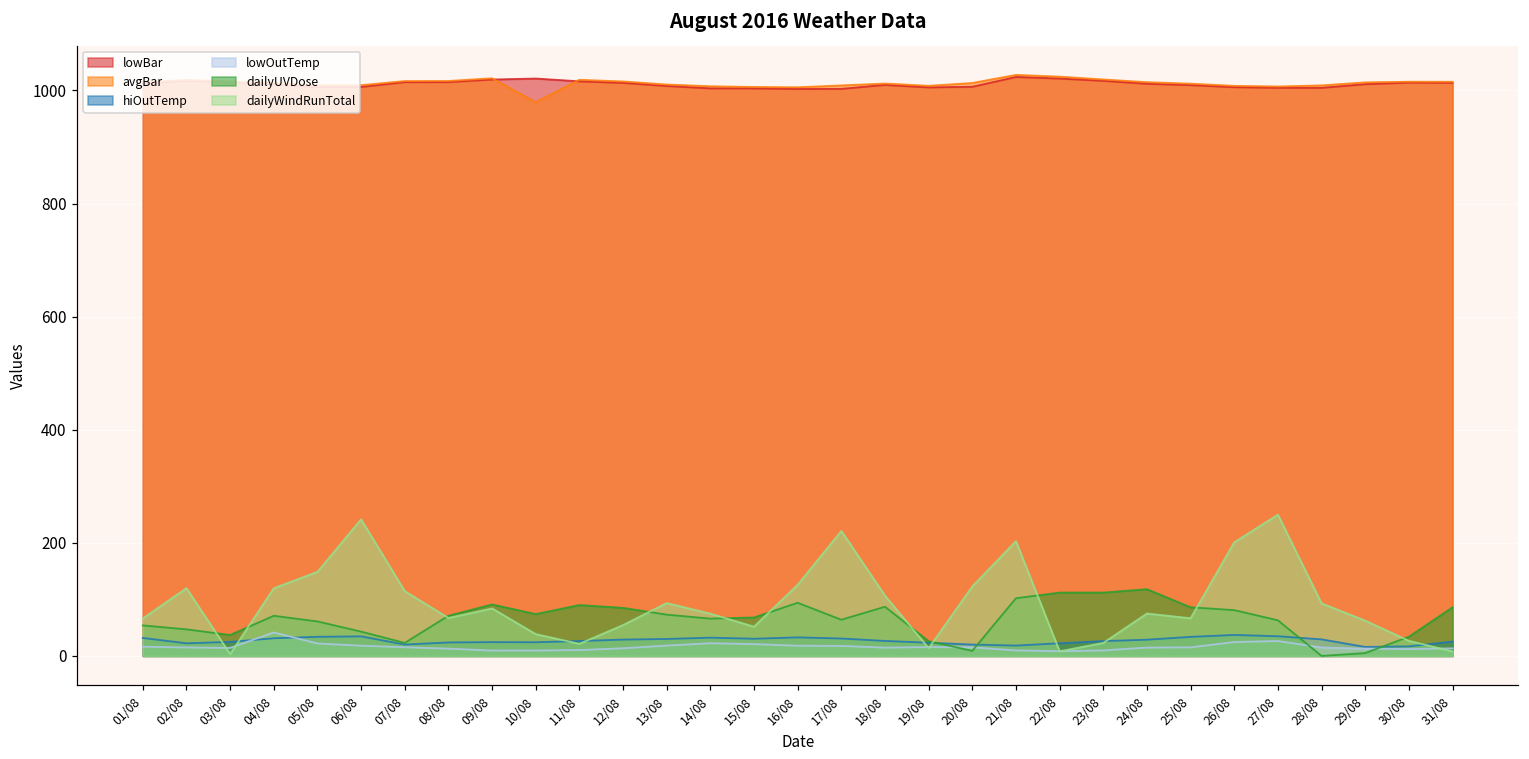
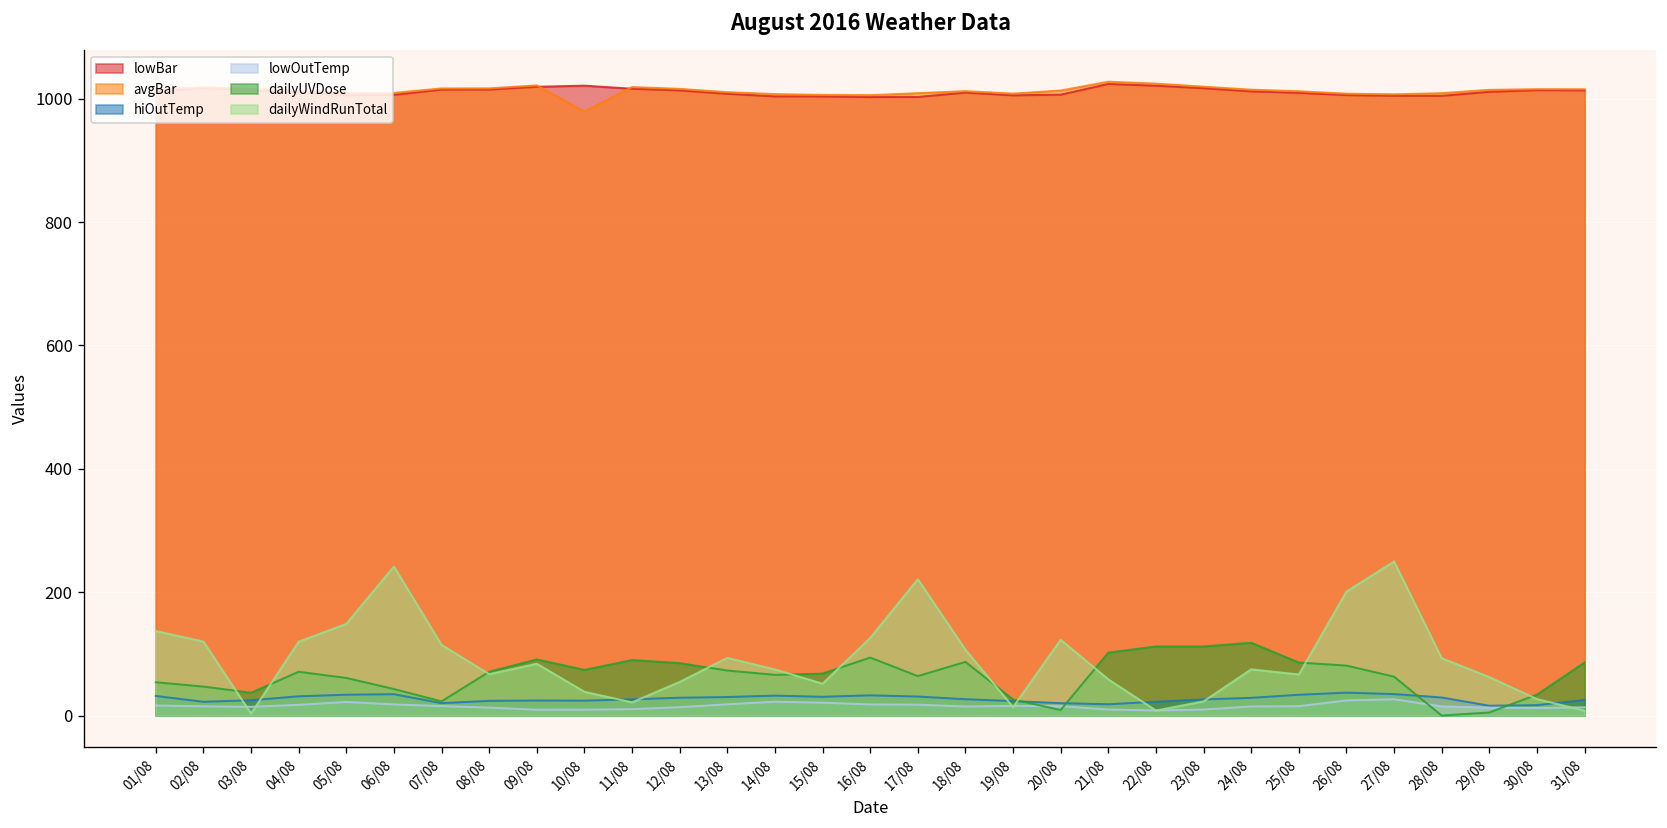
  {
    "lowBar": {
      "10/08": 1020,
      "17/08": 1000,
      "20/08": 1010
    },
    "avgBar": {
      "10/08": 980,
      "17/08": 1010,
      "20/08": 1010
    },
    "hiOutTemp": {
      "01/08": 30,
      "02/08": 20,
      "03/08": 20,
      "04/08": 30,
      "05/08": 30,
      "06/08": 30,
      "08/08": 20,
      "09/08": 20,
      "10/08": 20,
      "12/08": 30,
      "13/08": 30,
      "14/08": 30,
      "15/08": 30,
      "16/08": 30,
      "17/08": 30,
      "18/08": 30,
      "21/08": 20,
      "22/08": 20,
      "24/08": 30,
      "25/08": 30,
      "26/08": 40,
      "27/08": 30,
      "28/08": 30,
      "31/08": 30
    },
    "lowOutTemp": {
      "01/08": 20,
      "02/08": 20,
      "03/08": 10,
-     "04/08": 40,
+     "04/08": 20,
      "05/08": 20,
      "06/08": 20,
      "08/08": 10,
      "09/08": 10,
      "10/08": 10,
      "11/08": 10,
      "12/08": 10,
      "13/08": 20,
      "14/08": 20,
      "15/08": 20,
      "16/08": 20,
      "17/08": 20,
      "18/08": 10,
      "21/08": 10,
      "23/08": 10,
      "24/08": 10,
      "25/08": 20,
      "26/08": 20,
      "27/08": 30,
      "28/08": 10,
      "31/08": 10
    },
    "dailyUVDose": {
      "01/08": 50,
      "02/08": 50,
      "03/08": 40,
      "04/08": 70,
      "05/08": 60,
      "06/08": 40,
      "09/08": 90,
      "10/08": 70,
      "11/08": 90,
      "12/08": 90,
      "13/08": 70,
      "14/08": 70,
      "15/08": 70,
      "16/08": 90,
      "17/08": 60,
      "18/08": 90,
      "20/08": 10,
      "21/08": 100,
      "22/08": 110,
      "23/08": 110,
      "24/08": 120,
      "25/08": 90,
      "26/08": 80,
      "27/08": 60,
      "28/08": 0,
      "29/08": 10,
      "30/08": 30,
      "31/08": 90
    },
    "dailyWindRunTotal": {
-     "01/08": 70,
+     "01/08": 140,
      "02/08": 120,
      "03/08": 0,
      "04/08": 120,
      "05/08": 150,
      "06/08": 240,
      "07/08": 110,
      "09/08": 80,
      "10/08": 40,
      "12/08": 50,
      "13/08": 90,
      "14/08": 70,
      "15/08": 50,
      "16/08": 130,
      "17/08": 220,
      "18/08": 110,
      "20/08": 120,
-     "21/08": 200,
+     "21/08": 60,
      "24/08": 80,
      "25/08": 70,
      "26/08": 200,
      "27/08": 250,
      "28/08": 90,
      "29/08": 60,
      "30/08": 30,
      "31/08": 10
    }
  }
